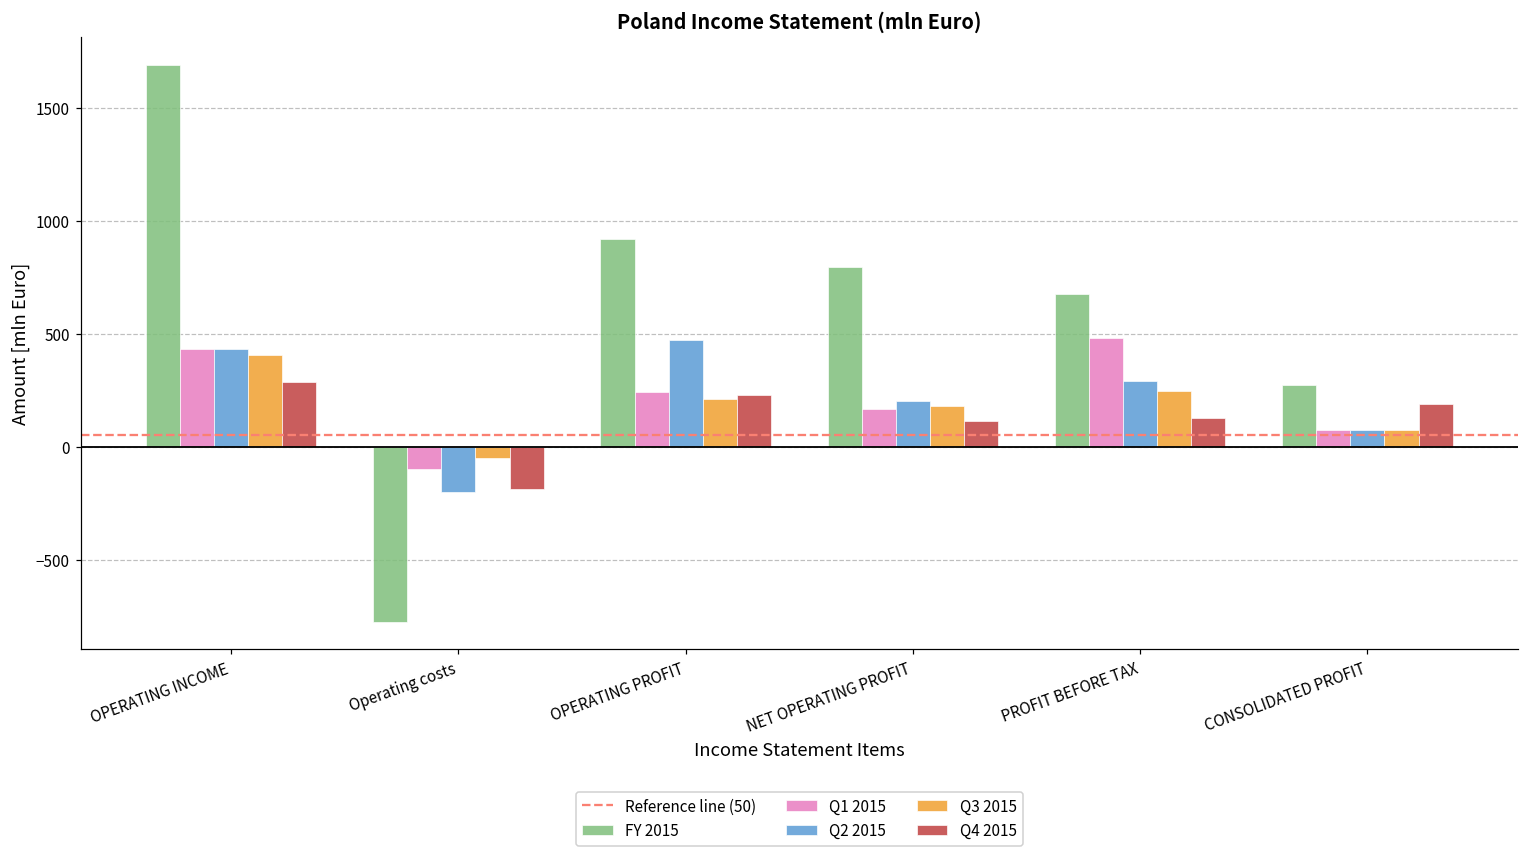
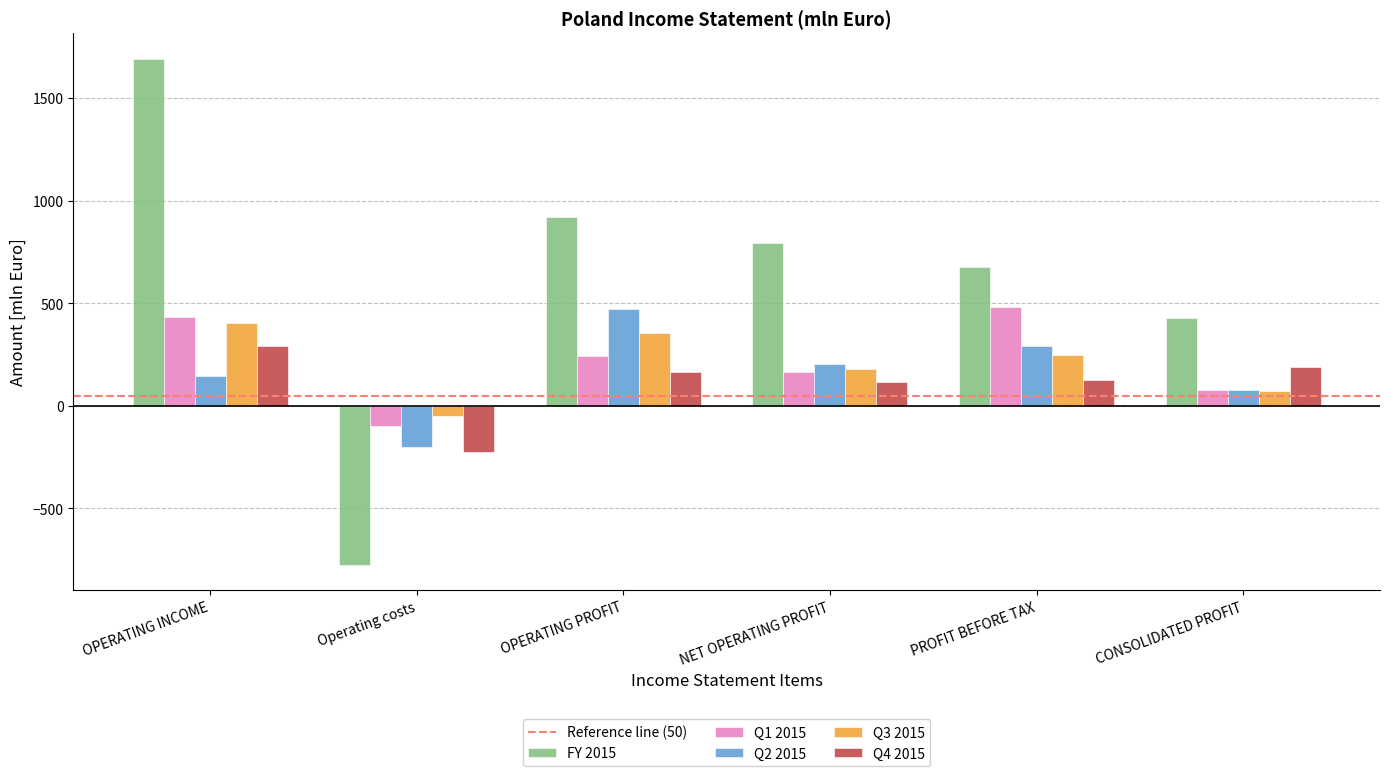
  {
    "FY 2015": {
      "OPERATING INCOME": 1690,
      "Operating costs": -770,
      "OPERATING PROFIT": 920,
      "NET OPERATING PROFIT": 790,
      "PROFIT BEFORE TAX": 680,
-     "CONSOLIDATED PROFIT": 270
+     "CONSOLIDATED PROFIT": 430
    },
    "Q1 2015": {
      "OPERATING INCOME": 430,
      "Operating costs": -100,
      "OPERATING PROFIT": 240,
      "NET OPERATING PROFIT": 170,
      "PROFIT BEFORE TAX": 480,
      "CONSOLIDATED PROFIT": 70
    },
    "Q2 2015": {
-     "OPERATING INCOME": 440,
+     "OPERATING INCOME": 140,
      "Operating costs": -200,
      "OPERATING PROFIT": 470,
      "NET OPERATING PROFIT": 200,
      "PROFIT BEFORE TAX": 290,
      "CONSOLIDATED PROFIT": 80
    },
    "Q3 2015": {
      "OPERATING INCOME": 410,
      "Operating costs": -50,
-     "OPERATING PROFIT": 210,
+     "OPERATING PROFIT": 350,
      "NET OPERATING PROFIT": 180,
      "PROFIT BEFORE TAX": 250,
      "CONSOLIDATED PROFIT": 70
    },
    "Q4 2015": {
      "OPERATING INCOME": 290,
-     "Operating costs": -190,
-     "OPERATING PROFIT": 230,
+     "Operating costs": -230,
+     "OPERATING PROFIT": 170,
      "NET OPERATING PROFIT": 110,
      "PROFIT BEFORE TAX": 130,
      "CONSOLIDATED PROFIT": 190
    }
  }
